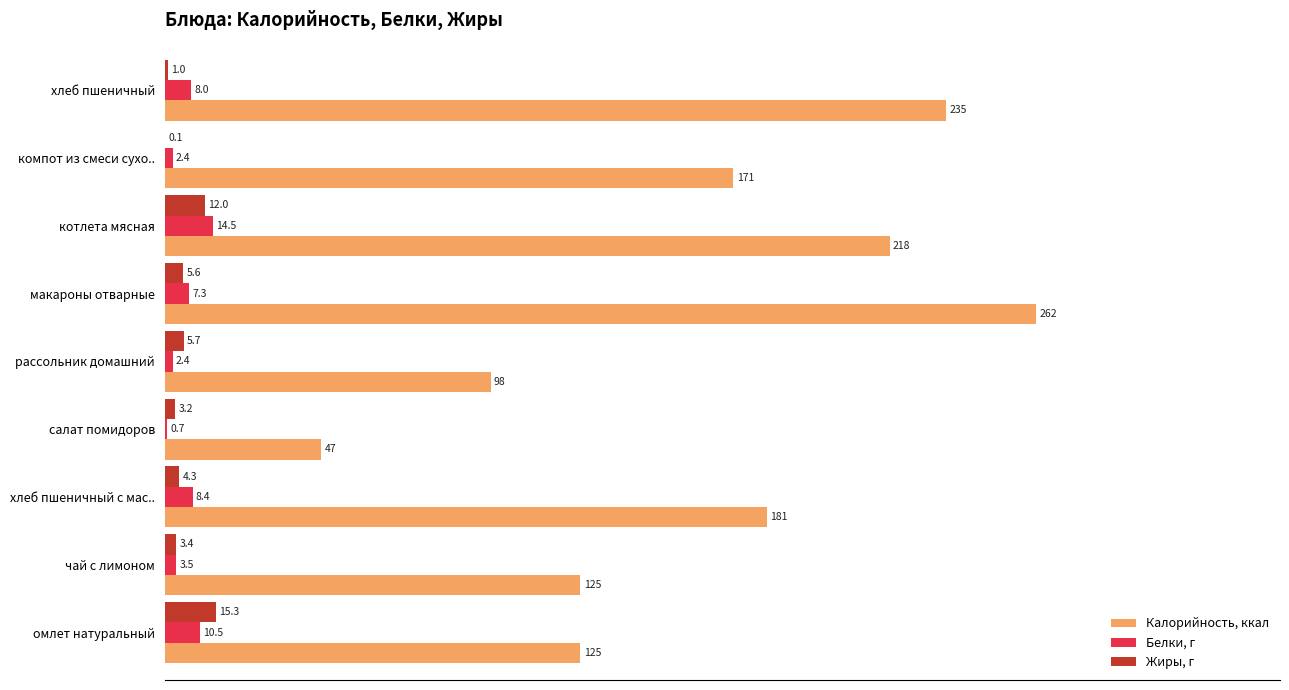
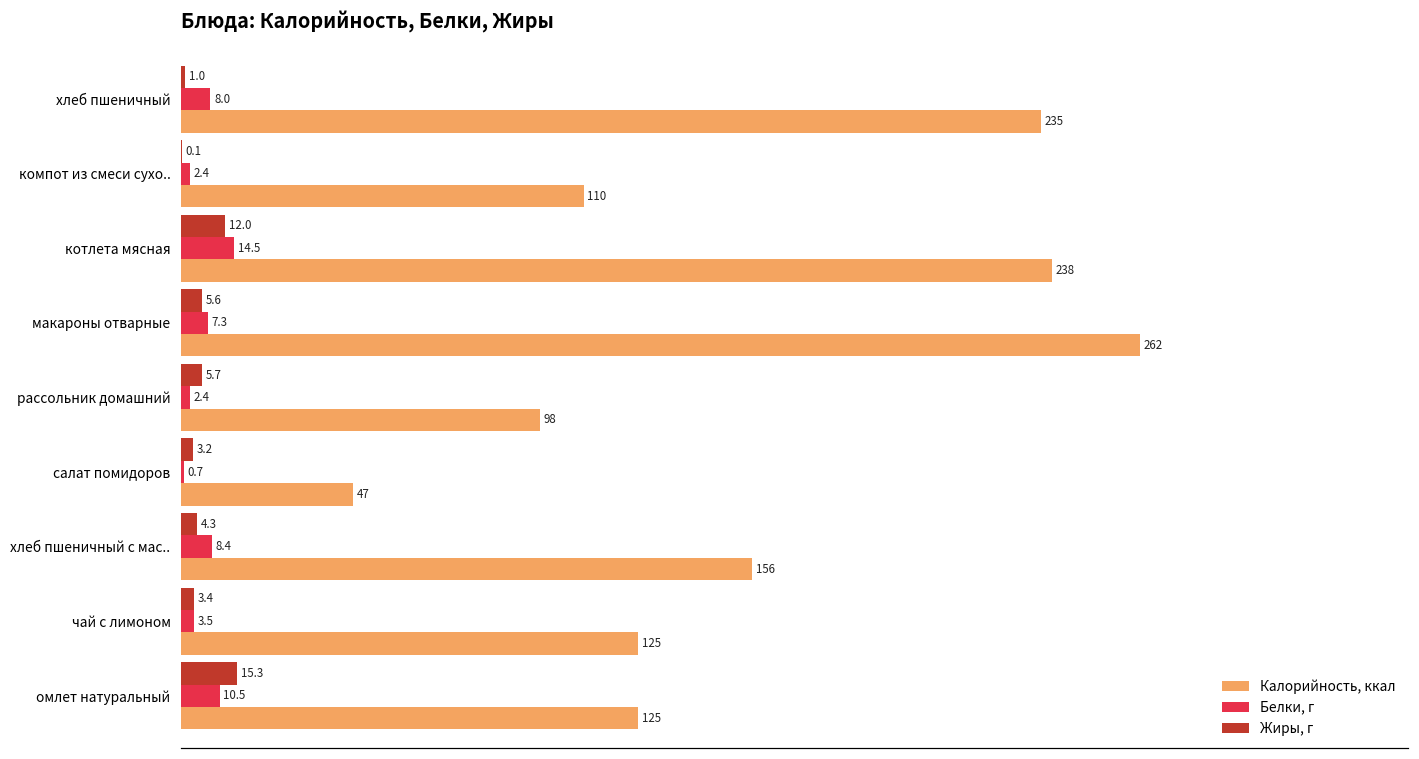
  {
    "Калорийность, ккал": {
      "хлеб пшеничный": 235,
-     "компот из смеси сухо..": 171,
-     "котлета мясная": 218,
+     "компот из смеси сухо..": 110,
+     "котлета мясная": 238,
      "макароны отварные": 262,
      "рассольник домашний": 98,
      "салат помидоров": 47,
-     "хлеб пшеничный с мас..": 181,
+     "хлеб пшеничный с мас..": 156,
      "чай с лимоном": 125,
      "омлет натуральный": 125
    }
  }
